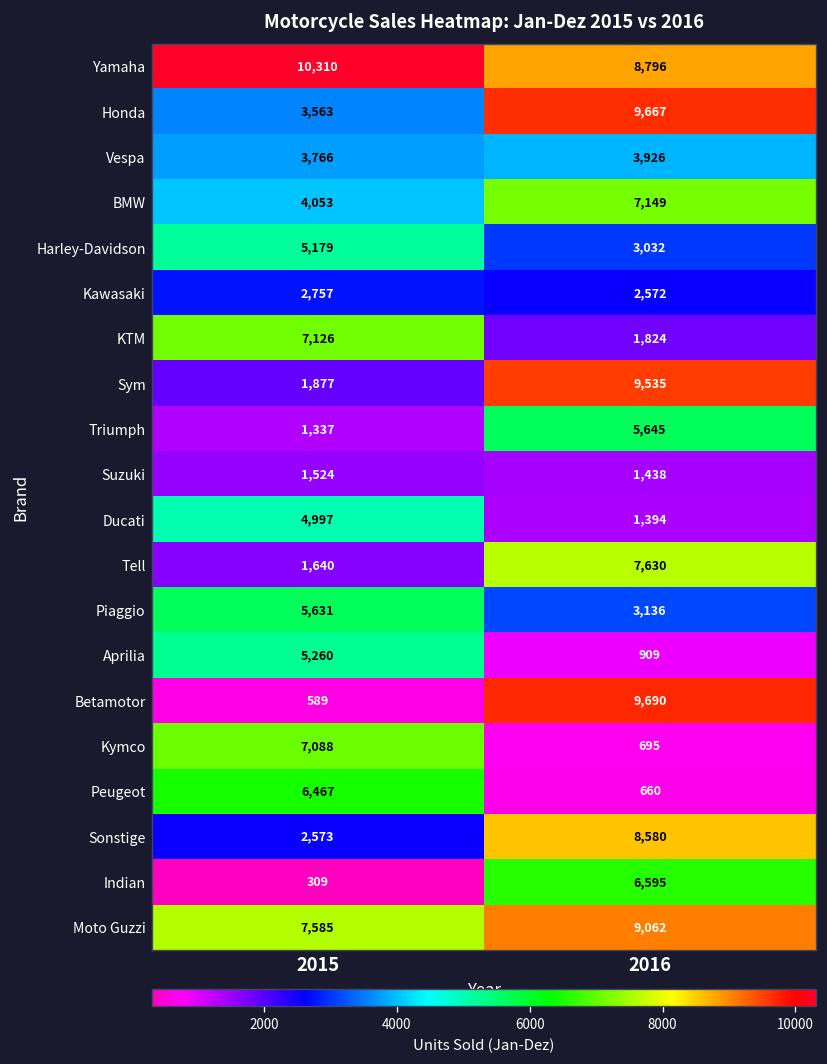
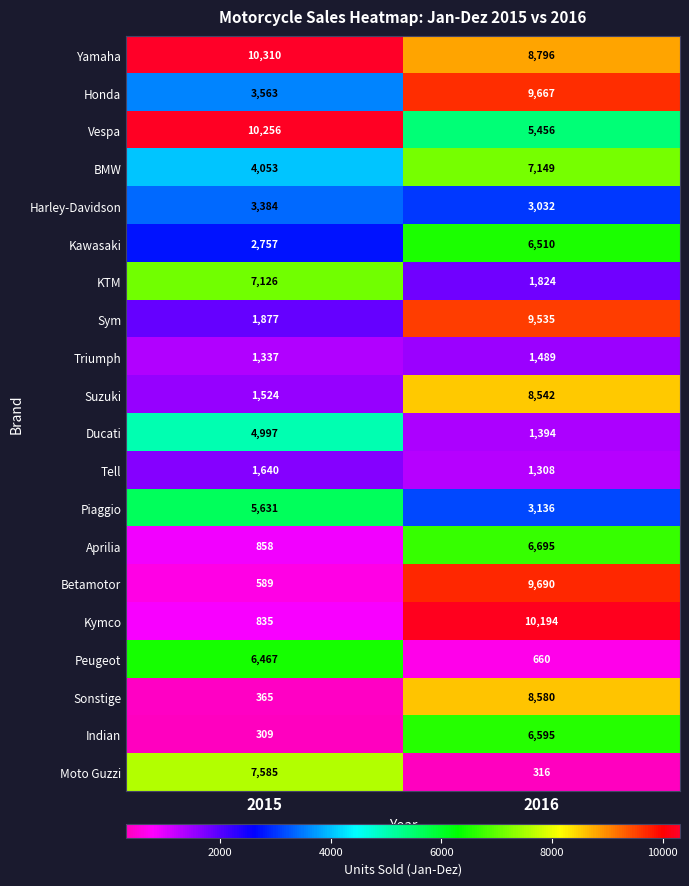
  {
    "Yamaha": {
      "2015": "10,310",
      "2016": "8,796"
    },
    "Honda": {
      "2015": "3,563",
      "2016": "9,667"
    },
    "Vespa": {
-     "2015": "3,766",
-     "2016": "3,926"
+     "2015": "10,256",
+     "2016": "5,456"
    },
    "BMW": {
      "2015": "4,053",
      "2016": "7,149"
    },
    "Harley-Davidson": {
-     "2015": "5,179",
+     "2015": "3,384",
      "2016": "3,032"
    },
    "Kawasaki": {
      "2015": "2,757",
-     "2016": "2,572"
+     "2016": "6,510"
    },
    "KTM": {
      "2015": "7,126",
      "2016": "1,824"
    },
    "Sym": {
      "2015": "1,877",
      "2016": "9,535"
    },
    "Triumph": {
      "2015": "1,337",
-     "2016": "5,645"
+     "2016": "1,489"
    },
    "Suzuki": {
      "2015": "1,524",
-     "2016": "1,438"
+     "2016": "8,542"
    },
    "Ducati": {
      "2015": "4,997",
      "2016": "1,394"
    },
    "Tell": {
      "2015": "1,640",
-     "2016": "7,630"
+     "2016": "1,308"
    },
    "Piaggio": {
      "2015": "5,631",
      "2016": "3,136"
    },
    "Aprilia": {
-     "2015": "5,260",
-     "2016": "909"
+     "2015": "858",
+     "2016": "6,695"
    },
    "Betamotor": {
      "2015": "589",
      "2016": "9,690"
    },
    "Kymco": {
-     "2015": "7,088",
-     "2016": "695"
+     "2015": "835",
+     "2016": "10,194"
    },
    "Peugeot": {
      "2015": "6,467",
      "2016": "660"
    },
    "Sonstige": {
-     "2015": "2,573",
+     "2015": "365",
      "2016": "8,580"
    },
    "Indian": {
      "2015": "309",
      "2016": "6,595"
    },
    "Moto Guzzi": {
      "2015": "7,585",
-     "2016": "9,062"
+     "2016": "316"
    }
  }
